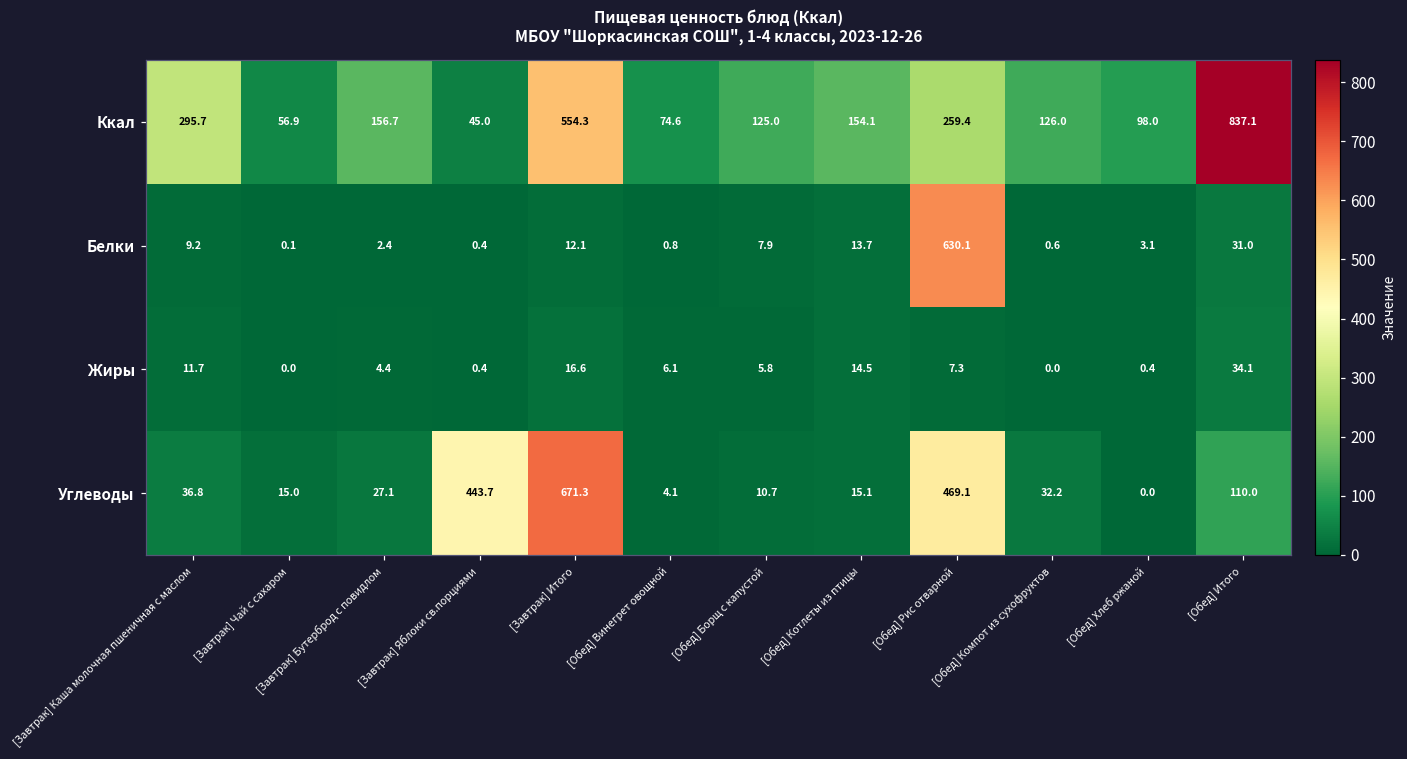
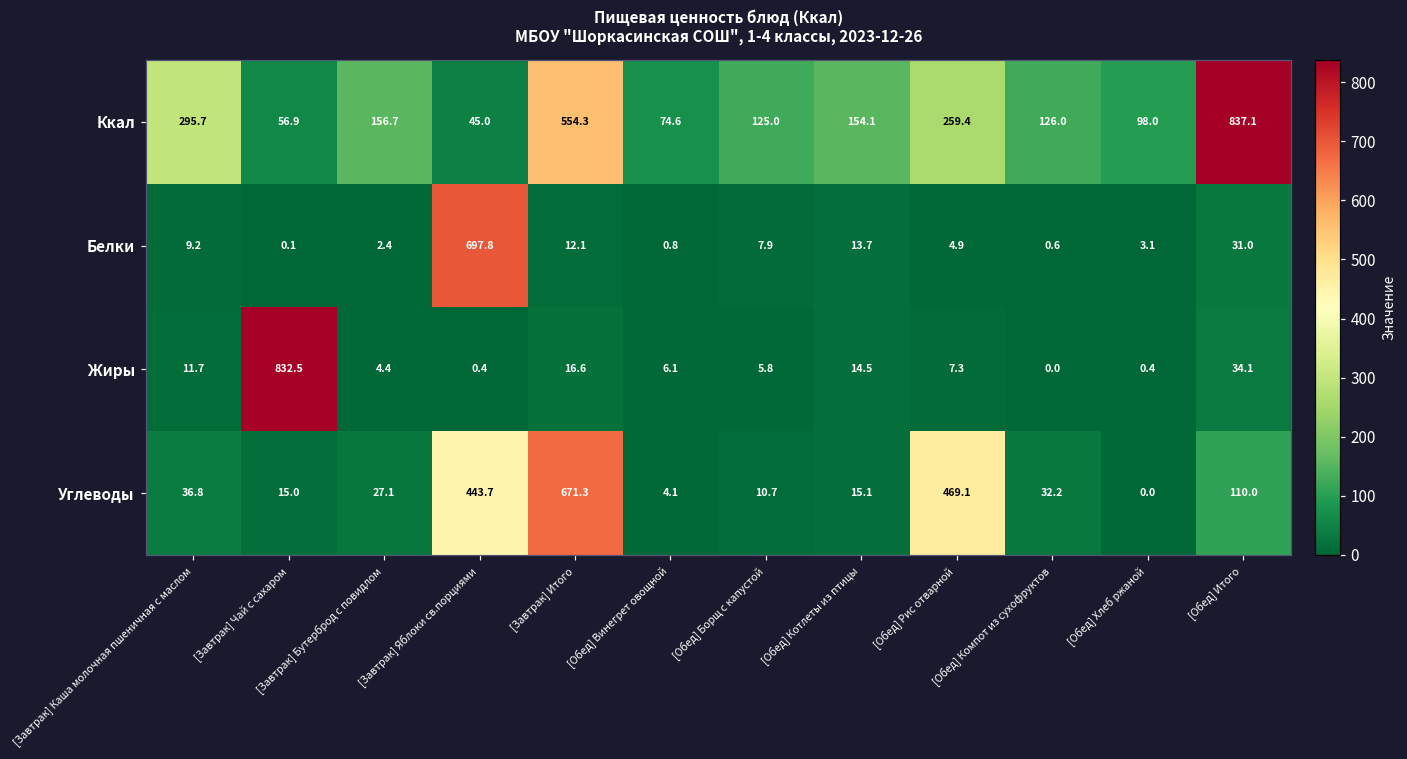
  {
    "Ккал": {
      "[Завтрак] Каша молочная пшеничная с маслом": 295.7,
      "[Завтрак] Чай с сахаром": 56.9,
      "[Завтрак] Бутерброд с повидлом": 156.7,
      "[Завтрак] Яблоки св.порциями": 45.0,
      "[Завтрак] Итого": 554.3,
      "[Обед] Винегрет овощной": 74.6,
      "[Обед] Борщ с капустой": 125.0,
      "[Обед] Котлеты из птицы": 154.1,
      "[Обед] Рис отварной": 259.4,
      "[Обед] Компот из сухофруктов": 126.0,
      "[Обед] Хлеб ржаной": 98.0,
      "[Обед] Итого": 837.1
    },
    "Белки": {
      "[Завтрак] Каша молочная пшеничная с маслом": 9.2,
      "[Завтрак] Чай с сахаром": 0.1,
      "[Завтрак] Бутерброд с повидлом": 2.4,
-     "[Завтрак] Яблоки св.порциями": 0.4,
+     "[Завтрак] Яблоки св.порциями": 697.8,
      "[Завтрак] Итого": 12.1,
      "[Обед] Винегрет овощной": 0.8,
      "[Обед] Борщ с капустой": 7.9,
      "[Обед] Котлеты из птицы": 13.7,
-     "[Обед] Рис отварной": 630.1,
+     "[Обед] Рис отварной": 4.9,
      "[Обед] Компот из сухофруктов": 0.6,
      "[Обед] Хлеб ржаной": 3.1,
      "[Обед] Итого": 31.0
    },
    "Жиры": {
      "[Завтрак] Каша молочная пшеничная с маслом": 11.7,
-     "[Завтрак] Чай с сахаром": 0.0,
+     "[Завтрак] Чай с сахаром": 832.5,
      "[Завтрак] Бутерброд с повидлом": 4.4,
      "[Завтрак] Яблоки св.порциями": 0.4,
      "[Завтрак] Итого": 16.6,
      "[Обед] Винегрет овощной": 6.1,
      "[Обед] Борщ с капустой": 5.8,
      "[Обед] Котлеты из птицы": 14.5,
      "[Обед] Рис отварной": 7.3,
      "[Обед] Компот из сухофруктов": 0.0,
      "[Обед] Хлеб ржаной": 0.4,
      "[Обед] Итого": 34.1
    },
    "Углеводы": {
      "[Завтрак] Каша молочная пшеничная с маслом": 36.8,
      "[Завтрак] Чай с сахаром": 15.0,
      "[Завтрак] Бутерброд с повидлом": 27.1,
      "[Завтрак] Яблоки св.порциями": 443.7,
      "[Завтрак] Итого": 671.3,
      "[Обед] Винегрет овощной": 4.1,
      "[Обед] Борщ с капустой": 10.7,
      "[Обед] Котлеты из птицы": 15.1,
      "[Обед] Рис отварной": 469.1,
      "[Обед] Компот из сухофруктов": 32.2,
      "[Обед] Хлеб ржаной": 0.0,
      "[Обед] Итого": 110.0
    }
  }
